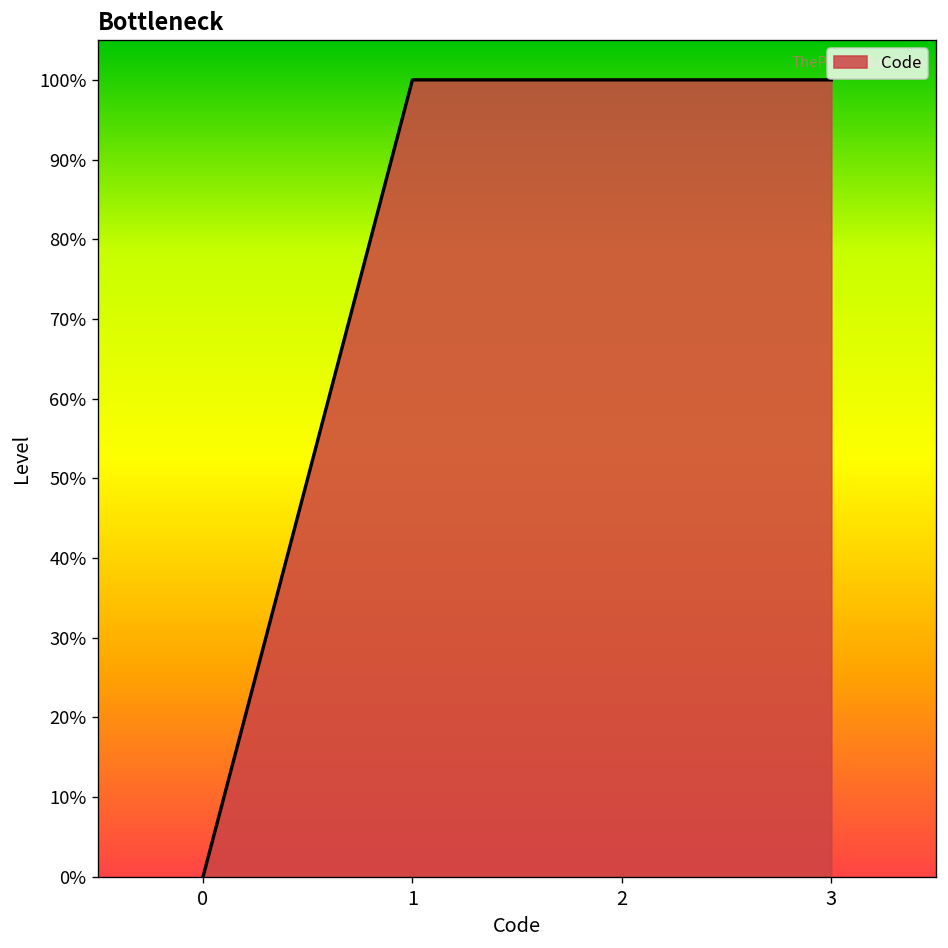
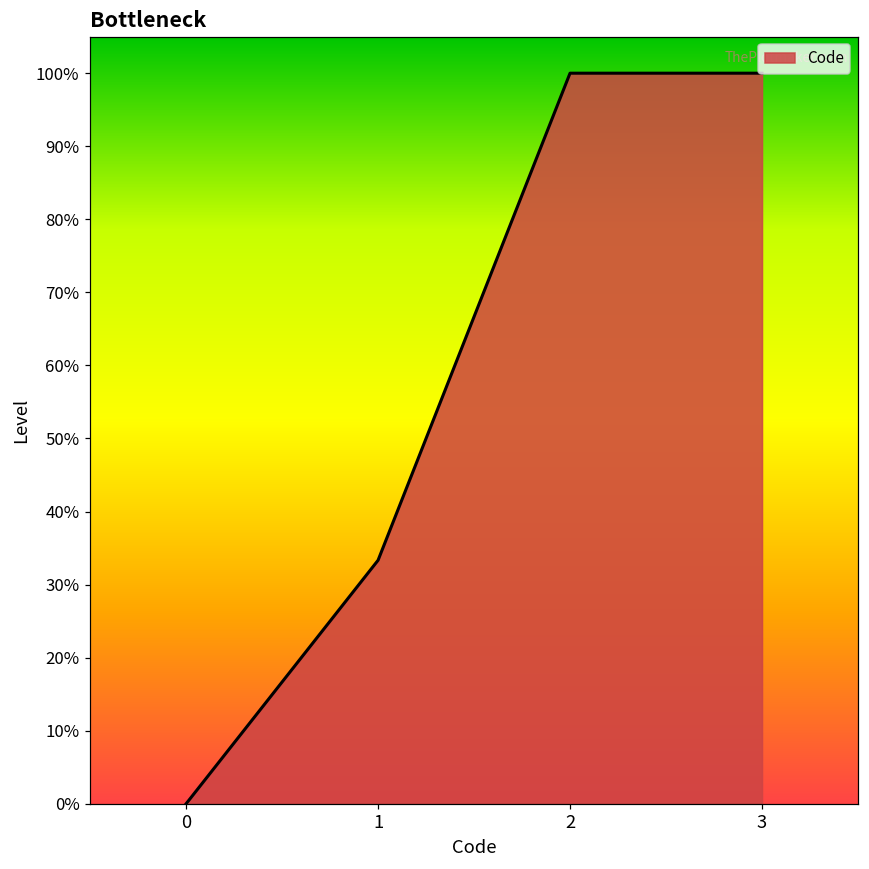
  {
    "0": "0%",
-   "1": "100%",
+   "1": "33%",
    "2": "100%",
    "3": "100%"
  }
